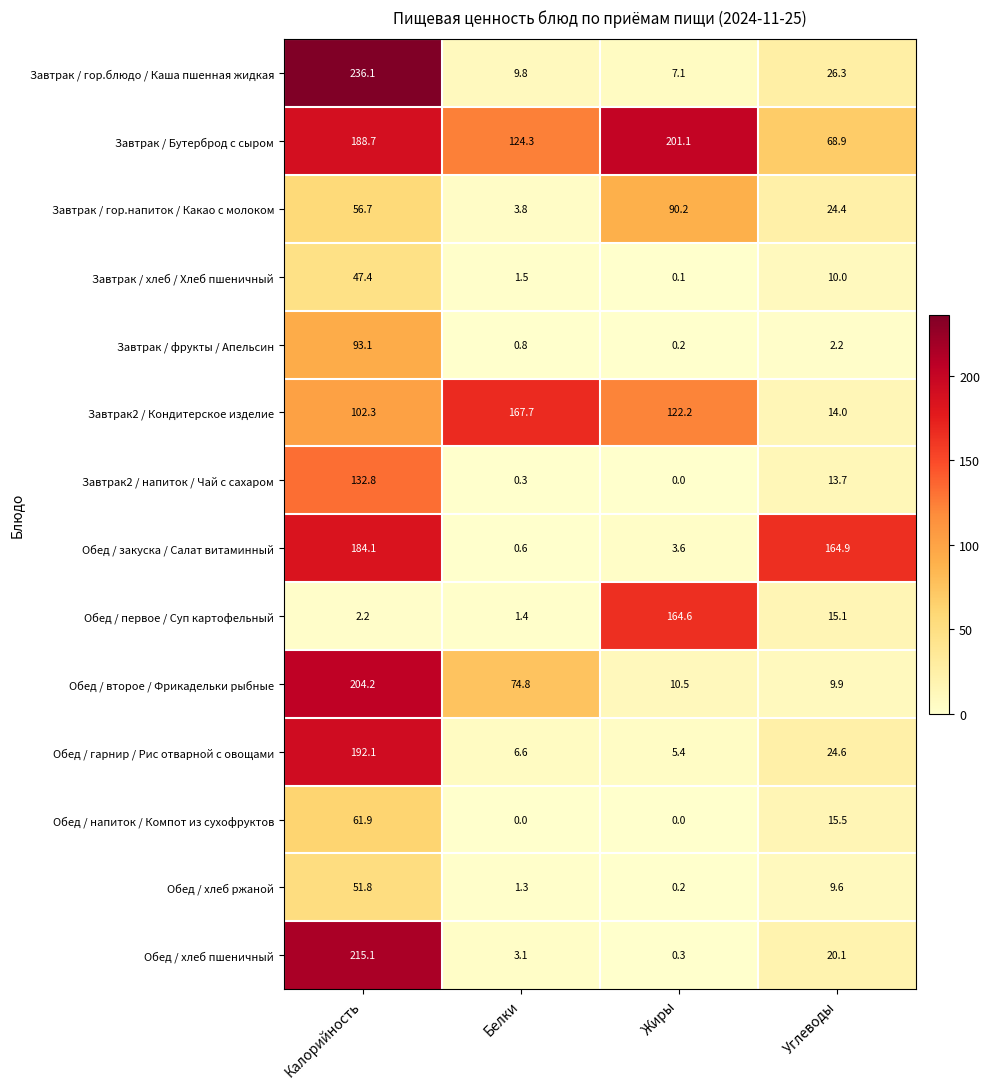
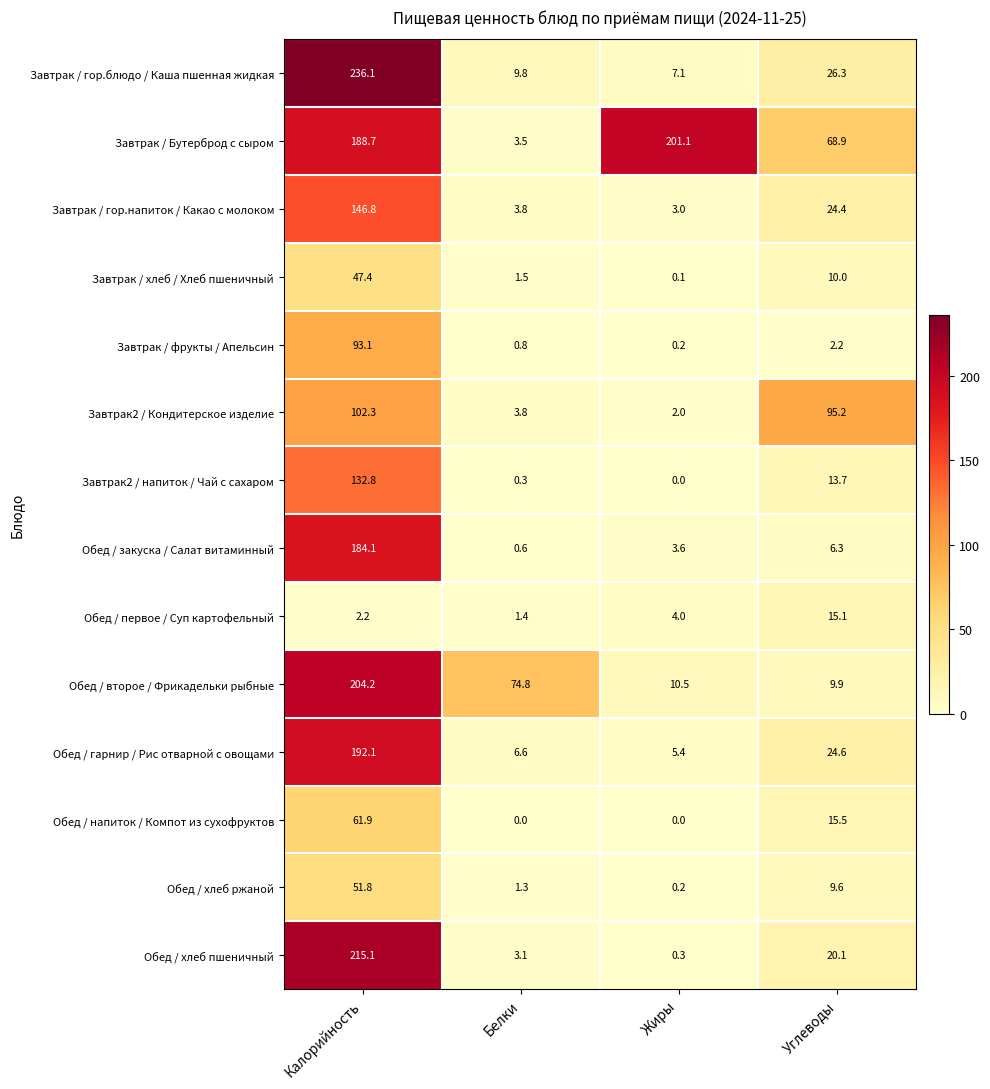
  {
    "Завтрак / гор.блюдо / Каша пшенная жидкая": {
      "Калорийность": 236.1,
      "Белки": 9.8,
      "Жиры": 7.1,
      "Углеводы": 26.3
    },
    "Завтрак / Бутерброд с сыром": {
      "Калорийность": 188.7,
-     "Белки": 124.3,
+     "Белки": 3.5,
      "Жиры": 201.1,
      "Углеводы": 68.9
    },
    "Завтрак / гор.напиток / Какао с молоком": {
-     "Калорийность": 56.7,
+     "Калорийность": 146.8,
      "Белки": 3.8,
-     "Жиры": 90.2,
+     "Жиры": 3.0,
      "Углеводы": 24.4
    },
    "Завтрак / хлеб / Хлеб пшеничный": {
      "Калорийность": 47.4,
      "Белки": 1.5,
      "Жиры": 0.1,
      "Углеводы": 10.0
    },
    "Завтрак / фрукты / Апельсин": {
      "Калорийность": 93.1,
      "Белки": 0.8,
      "Жиры": 0.2,
      "Углеводы": 2.2
    },
    "Завтрак2 / Кондитерское изделие": {
      "Калорийность": 102.3,
-     "Белки": 167.7,
-     "Жиры": 122.2,
-     "Углеводы": 14.0
+     "Белки": 3.8,
+     "Жиры": 2.0,
+     "Углеводы": 95.2
    },
    "Завтрак2 / напиток / Чай с сахаром": {
      "Калорийность": 132.8,
      "Белки": 0.3,
      "Жиры": 0.0,
      "Углеводы": 13.7
    },
    "Обед / закуска / Салат витаминный": {
      "Калорийность": 184.1,
      "Белки": 0.6,
      "Жиры": 3.6,
-     "Углеводы": 164.9
+     "Углеводы": 6.3
    },
    "Обед / первое / Суп картофельный": {
      "Калорийность": 2.2,
      "Белки": 1.4,
-     "Жиры": 164.6,
+     "Жиры": 4.0,
      "Углеводы": 15.1
    },
    "Обед / второе / Фрикадельки рыбные": {
      "Калорийность": 204.2,
      "Белки": 74.8,
      "Жиры": 10.5,
      "Углеводы": 9.9
    },
    "Обед / гарнир / Рис отварной с овощами": {
      "Калорийность": 192.1,
      "Белки": 6.6,
      "Жиры": 5.4,
      "Углеводы": 24.6
    },
    "Обед / напиток / Компот из сухофруктов": {
      "Калорийность": 61.9,
      "Белки": 0.0,
      "Жиры": 0.0,
      "Углеводы": 15.5
    },
    "Обед / хлеб ржаной": {
      "Калорийность": 51.8,
      "Белки": 1.3,
      "Жиры": 0.2,
      "Углеводы": 9.6
    },
    "Обед / хлеб пшеничный": {
      "Калорийность": 215.1,
      "Белки": 3.1,
      "Жиры": 0.3,
      "Углеводы": 20.1
    }
  }
